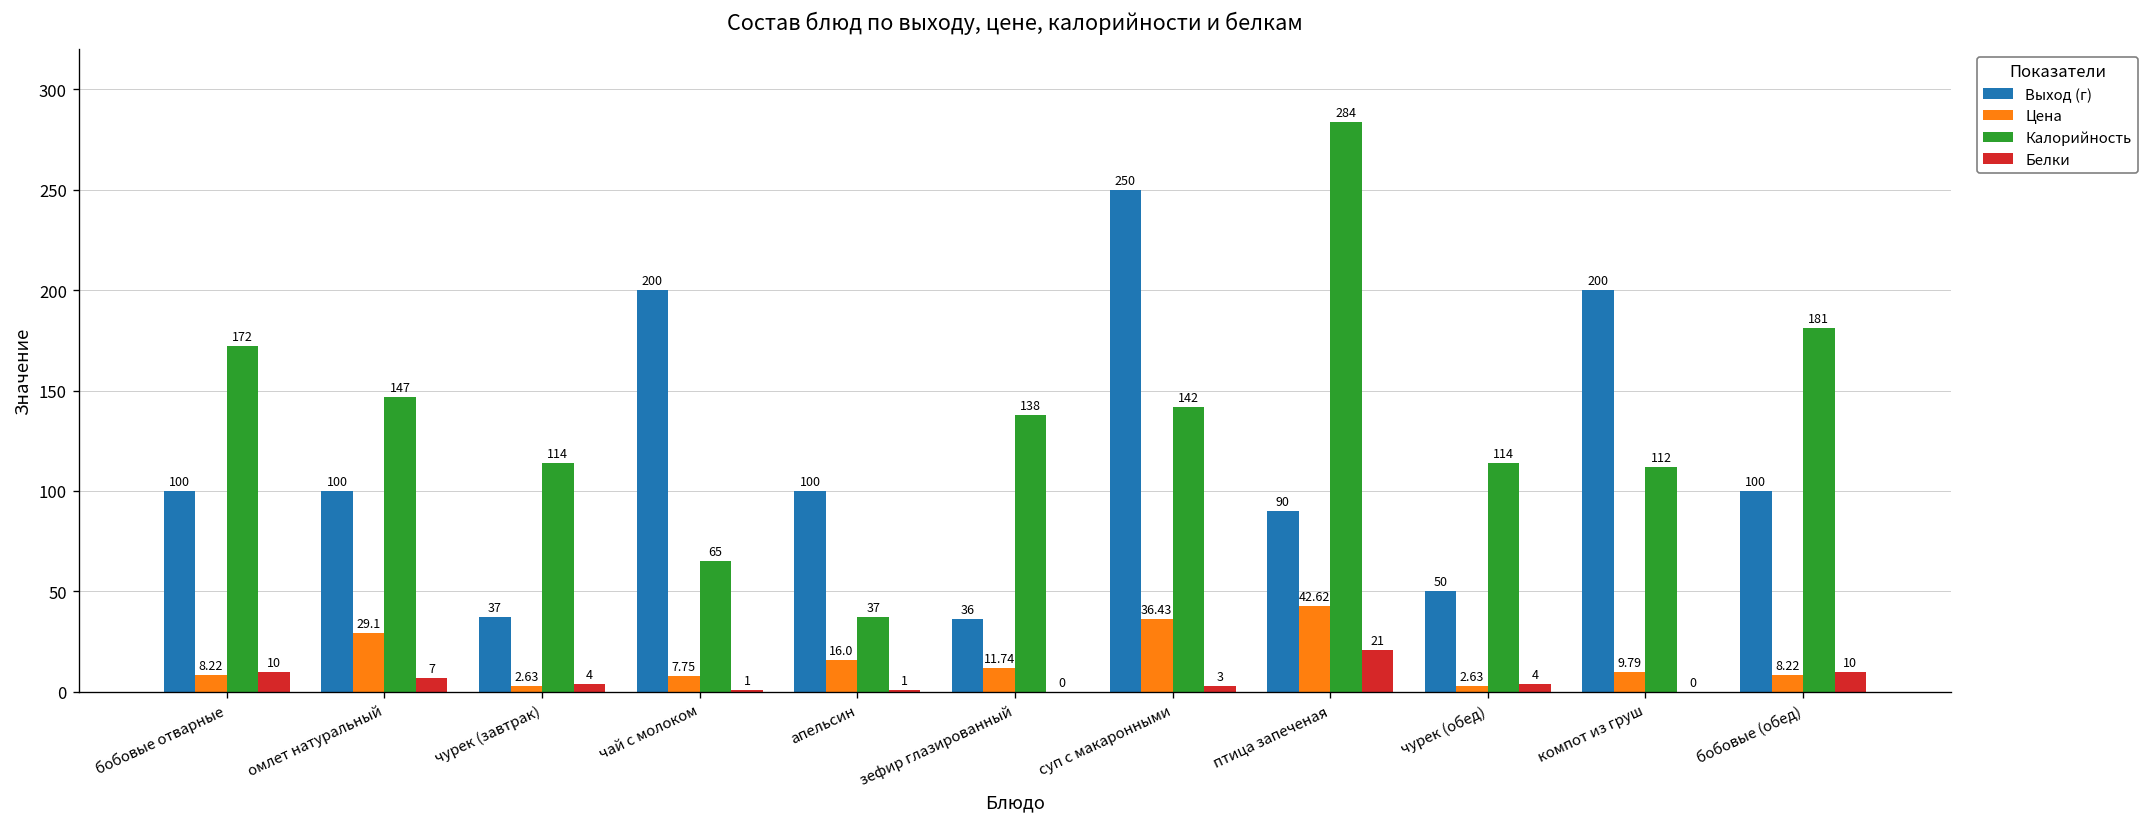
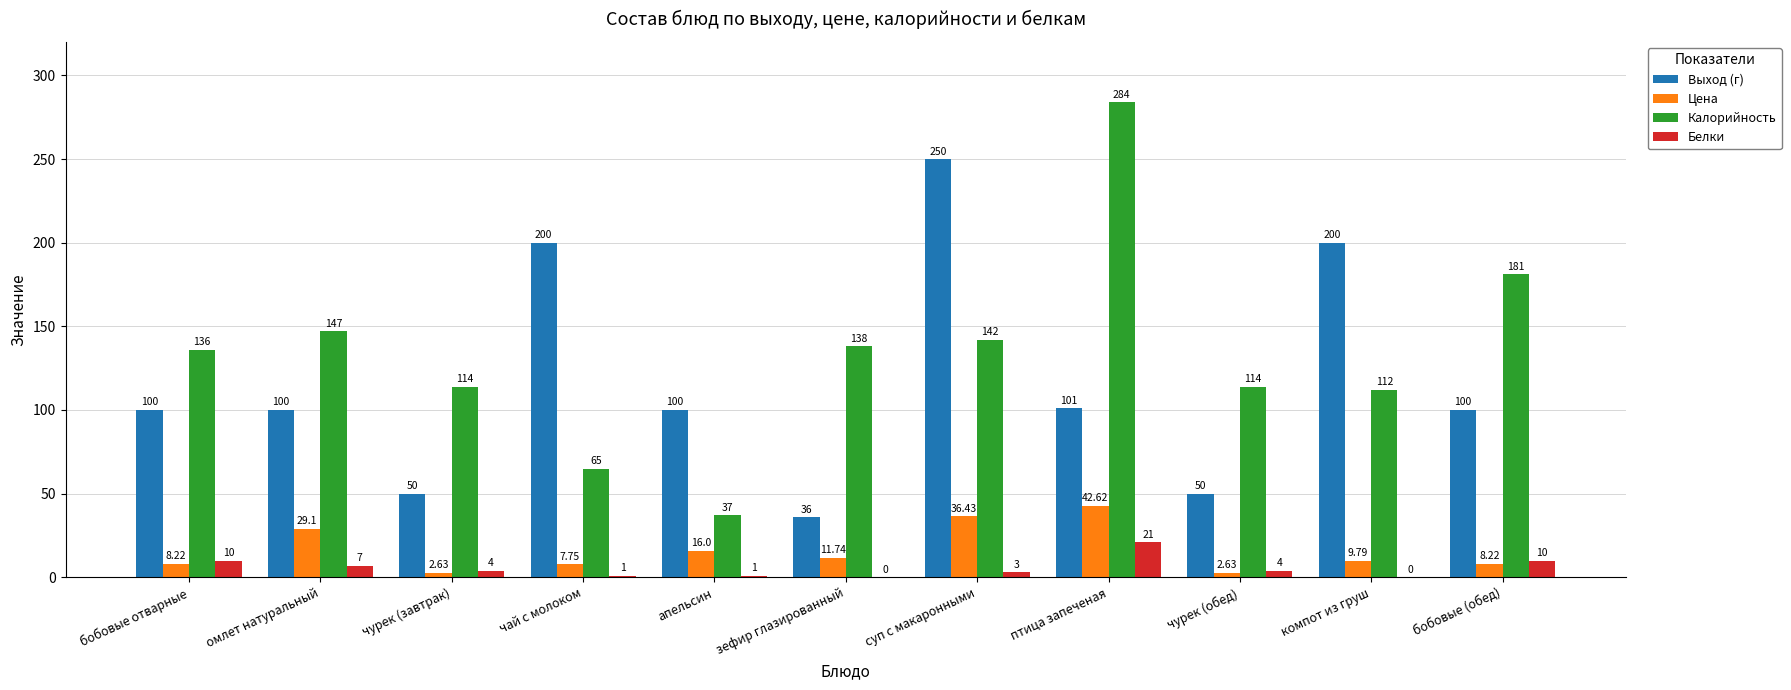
  {
    "Выход (г)": {
      "бобовые отварные": 100,
      "омлет натуральный": 100,
-     "чурек (завтрак)": 37,
+     "чурек (завтрак)": 50,
      "чай с молоком": 200,
      "апельсин": 100,
      "зефир глазированный": 36,
      "суп с макаронными": 250,
-     "птица запеченая": 90,
+     "птица запеченая": 101,
      "чурек (обед)": 50,
      "компот из груш": 200,
      "бобовые (обед)": 100
    },
    "Цена": {
      "бобовые отварные": 8.22,
      "омлет натуральный": 29.1,
      "чурек (завтрак)": 2.63,
      "чай с молоком": 7.75,
      "апельсин": 16.0,
      "зефир глазированный": 11.74,
      "суп с макаронными": 36.43,
      "птица запеченая": 42.62,
      "чурек (обед)": 2.63,
      "компот из груш": 9.79,
      "бобовые (обед)": 8.22
    },
    "Калорийность": {
-     "бобовые отварные": 172,
+     "бобовые отварные": 136,
      "омлет натуральный": 147,
      "чурек (завтрак)": 114,
      "чай с молоком": 65,
      "апельсин": 37,
      "зефир глазированный": 138,
      "суп с макаронными": 142,
      "птица запеченая": 284,
      "чурек (обед)": 114,
      "компот из груш": 112,
      "бобовые (обед)": 181
    },
    "Белки": {
      "бобовые отварные": 10,
      "омлет натуральный": 7,
      "чурек (завтрак)": 4,
      "чай с молоком": 1,
      "апельсин": 1,
      "зефир глазированный": 0,
      "суп с макаронными": 3,
      "птица запеченая": 21,
      "чурек (обед)": 4,
      "компот из груш": 0,
      "бобовые (обед)": 10
    }
  }
